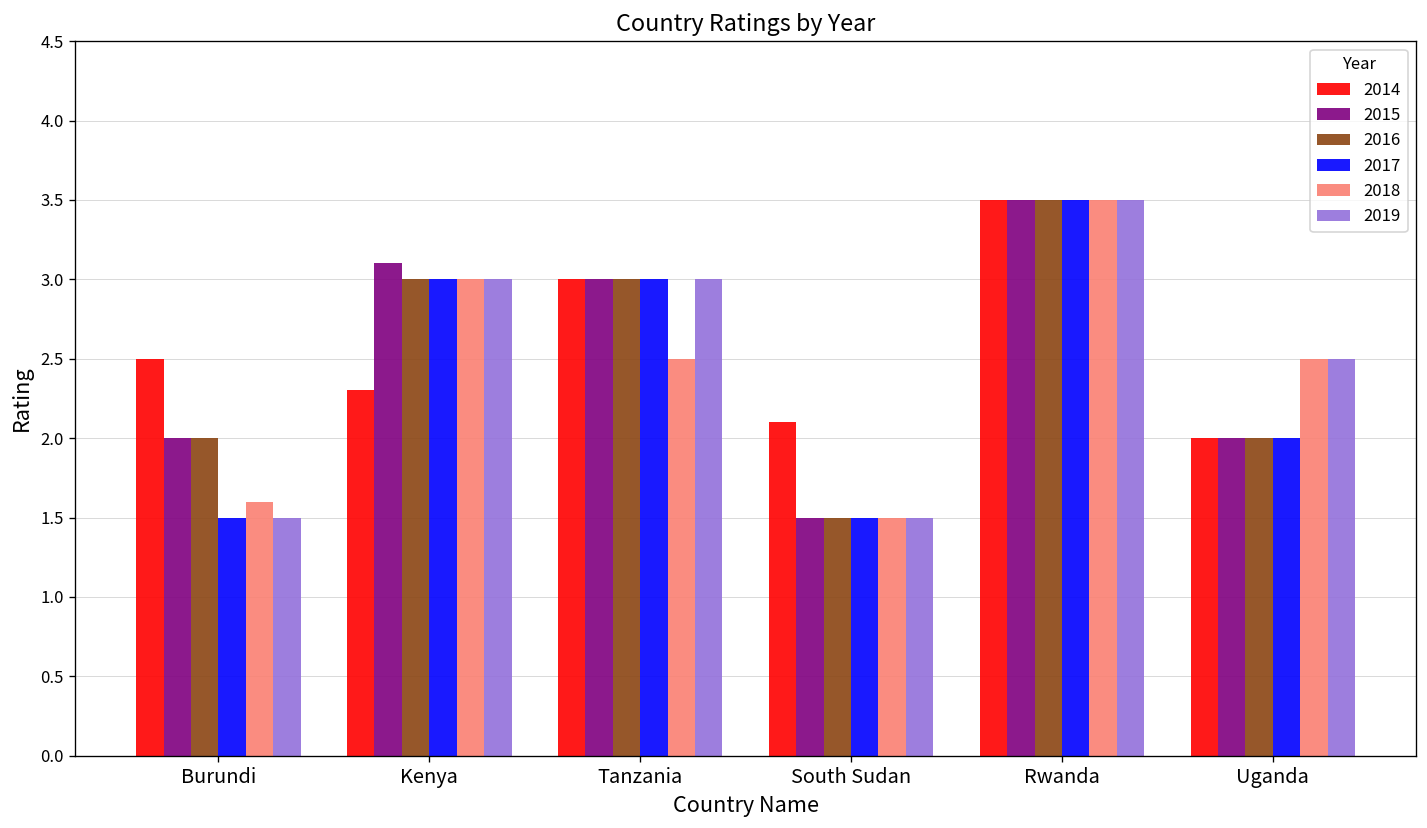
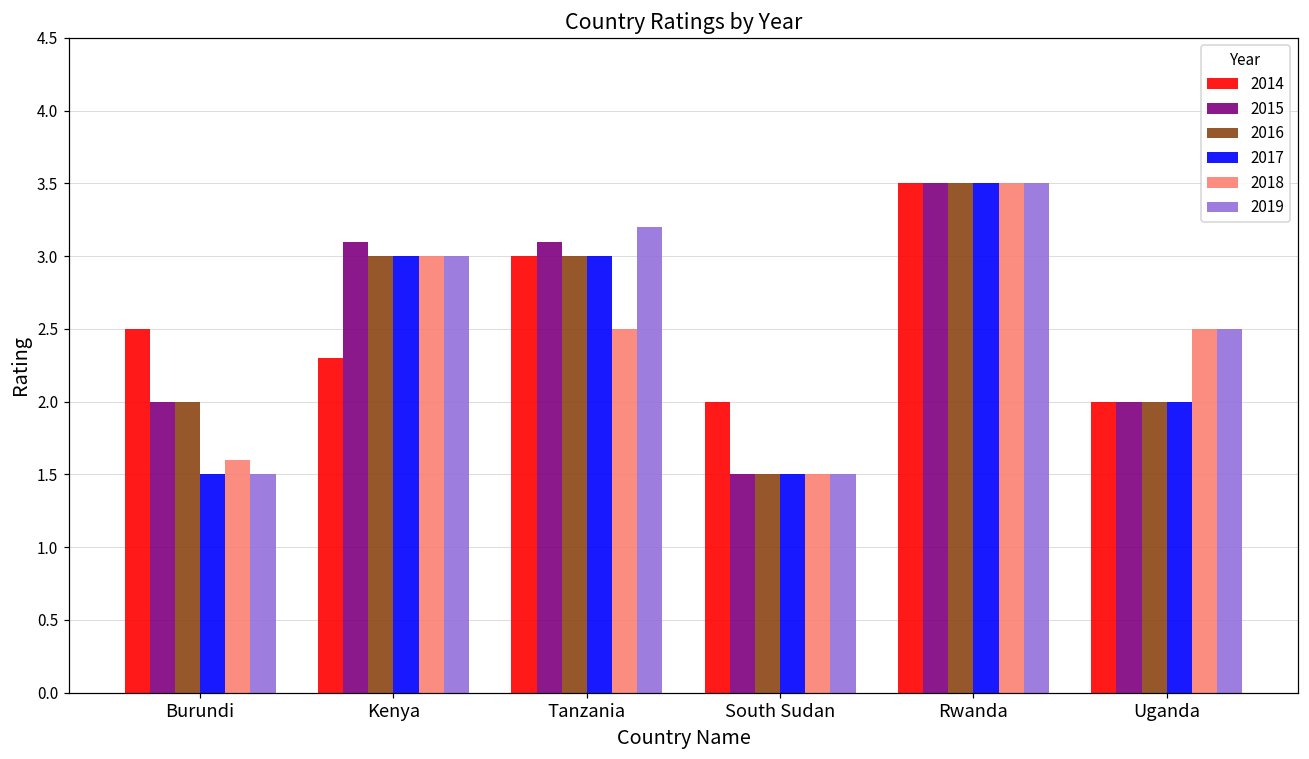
  {
    "2014": {
      "Burundi": 2.5,
      "Kenya": 2.3,
      "Tanzania": 3.0,
-     "South Sudan": 2.1,
+     "South Sudan": 2.0,
      "Rwanda": 3.5,
      "Uganda": 2.0
    },
    "2015": {
      "Burundi": 2.0,
      "Kenya": 3.1,
-     "Tanzania": 3.0,
+     "Tanzania": 3.1,
      "South Sudan": 1.5,
      "Rwanda": 3.5,
      "Uganda": 2.0
    },
    "2016": {
      "Burundi": 2.0,
      "Kenya": 3.0,
      "Tanzania": 3.0,
      "South Sudan": 1.5,
      "Rwanda": 3.5,
      "Uganda": 2.0
    },
    "2017": {
      "Burundi": 1.5,
      "Kenya": 3.0,
      "Tanzania": 3.0,
      "South Sudan": 1.5,
      "Rwanda": 3.5,
      "Uganda": 2.0
    },
    "2018": {
      "Burundi": 1.6,
      "Kenya": 3.0,
      "Tanzania": 2.5,
      "South Sudan": 1.5,
      "Rwanda": 3.5,
      "Uganda": 2.5
    },
    "2019": {
      "Burundi": 1.5,
      "Kenya": 3.0,
-     "Tanzania": 3.0,
+     "Tanzania": 3.2,
      "South Sudan": 1.5,
      "Rwanda": 3.5,
      "Uganda": 2.5
    }
  }
